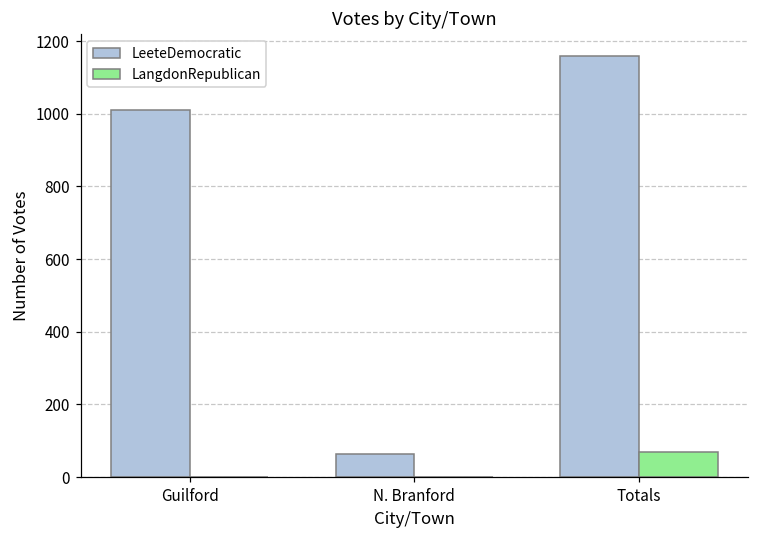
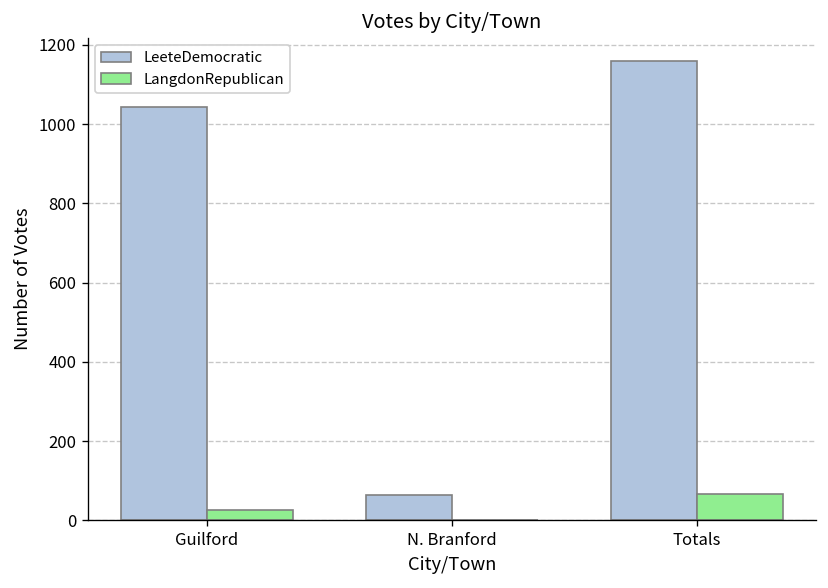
  {
    "LeeteDemocratic": {
-     "Guilford": 1010,
+     "Guilford": 1040,
      "N. Branford": 60,
      "Totals": 1160
    },
    "LangdonRepublican": {
-     "Guilford": 0,
+     "Guilford": 30,
      "N. Branford": 0,
      "Totals": 70
    }
  }
